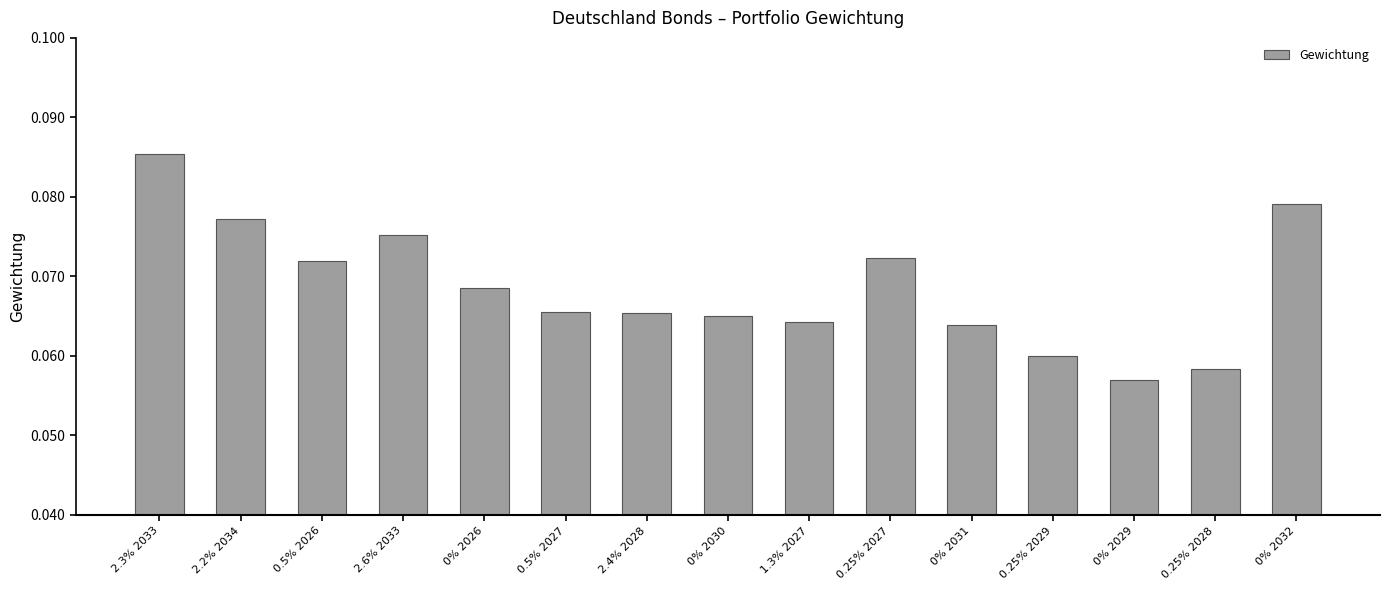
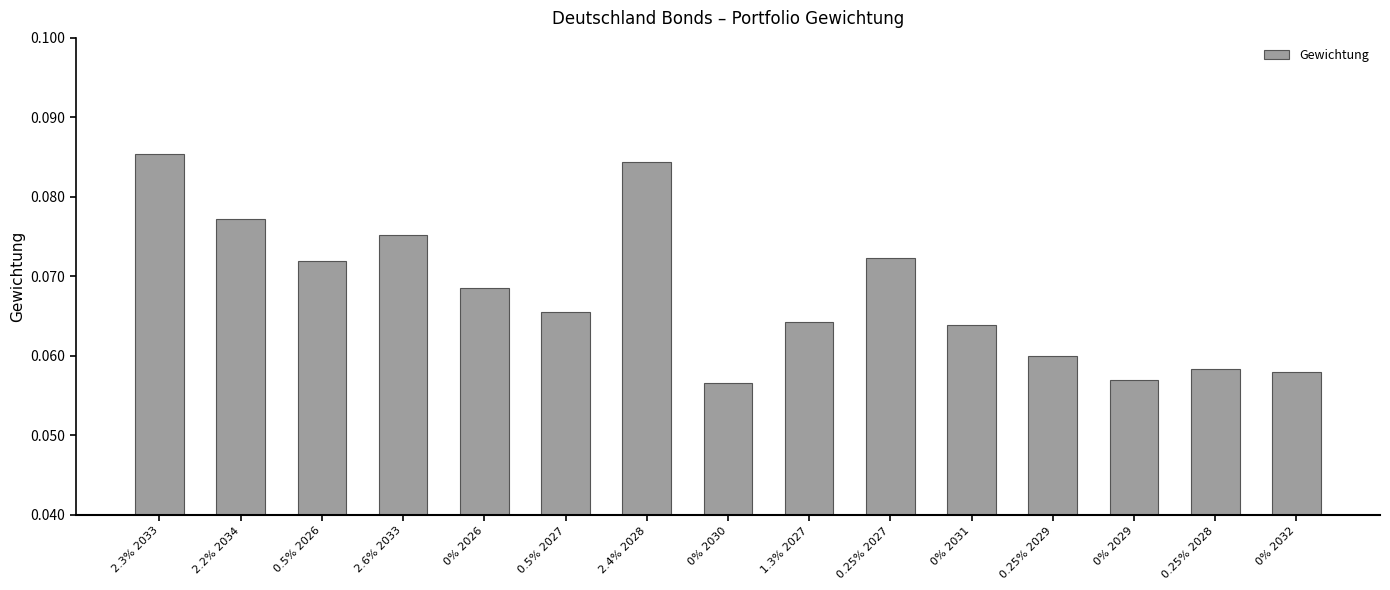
  {
    "2.3% 2033": 0.085,
    "2.2% 2034": 0.077,
    "0.5% 2026": 0.072,
    "2.6% 2033": 0.075,
    "0% 2026": 0.068,
    "0.5% 2027": 0.066,
-   "2.4% 2028": 0.065,
-   "0% 2030": 0.065,
+   "2.4% 2028": 0.084,
+   "0% 2030": 0.057,
    "1.3% 2027": 0.064,
    "0.25% 2027": 0.072,
    "0% 2031": 0.064,
    "0.25% 2029": 0.060,
    "0% 2029": 0.057,
    "0.25% 2028": 0.058,
-   "0% 2032": 0.079
+   "0% 2032": 0.058
  }
